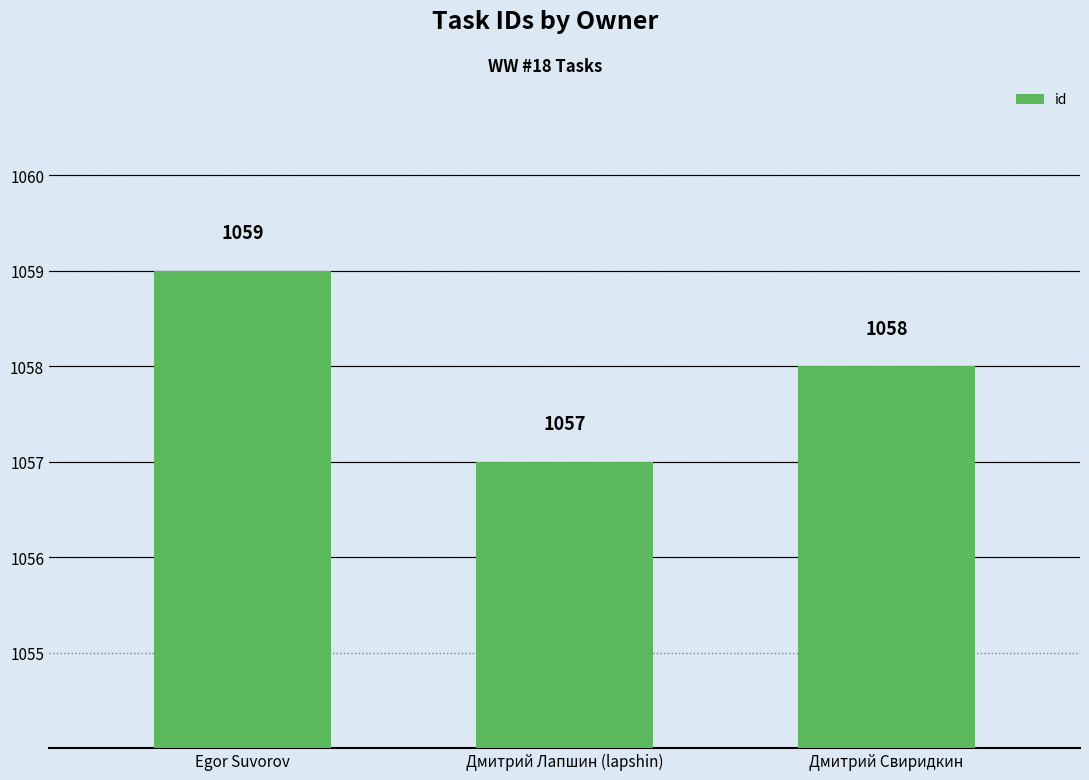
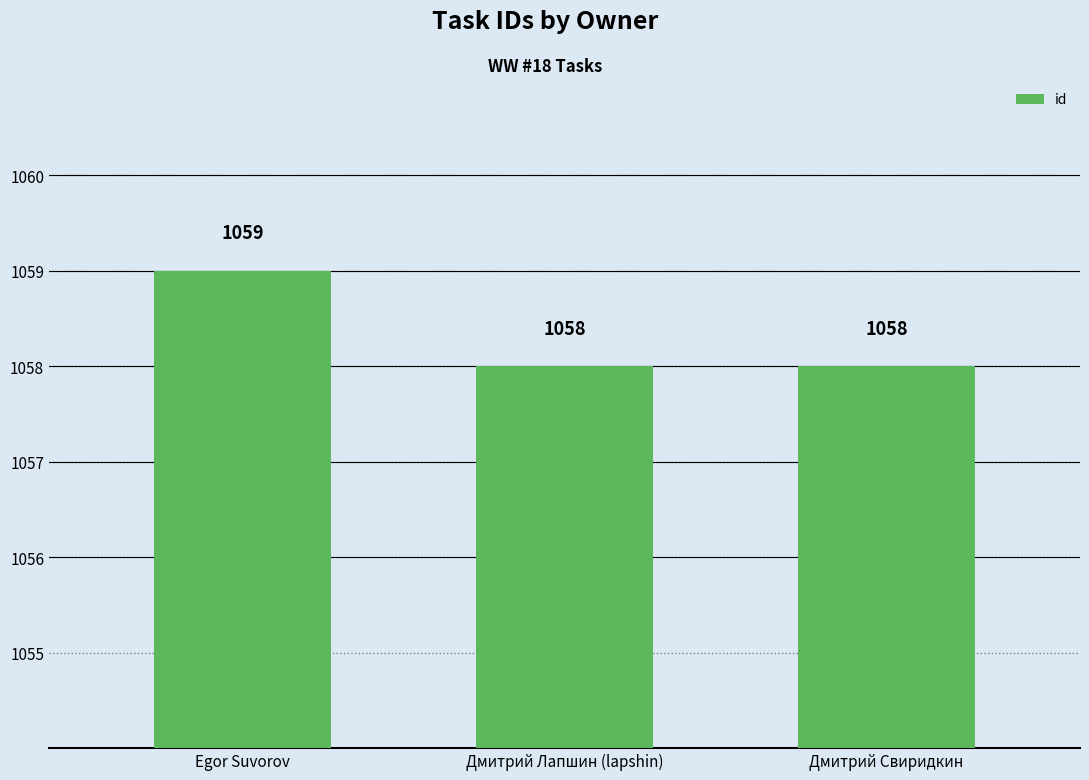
  {
-   "Дмитрий Лапшин (lapshin)": 1057
+   "Дмитрий Лапшин (lapshin)": 1058
  }
